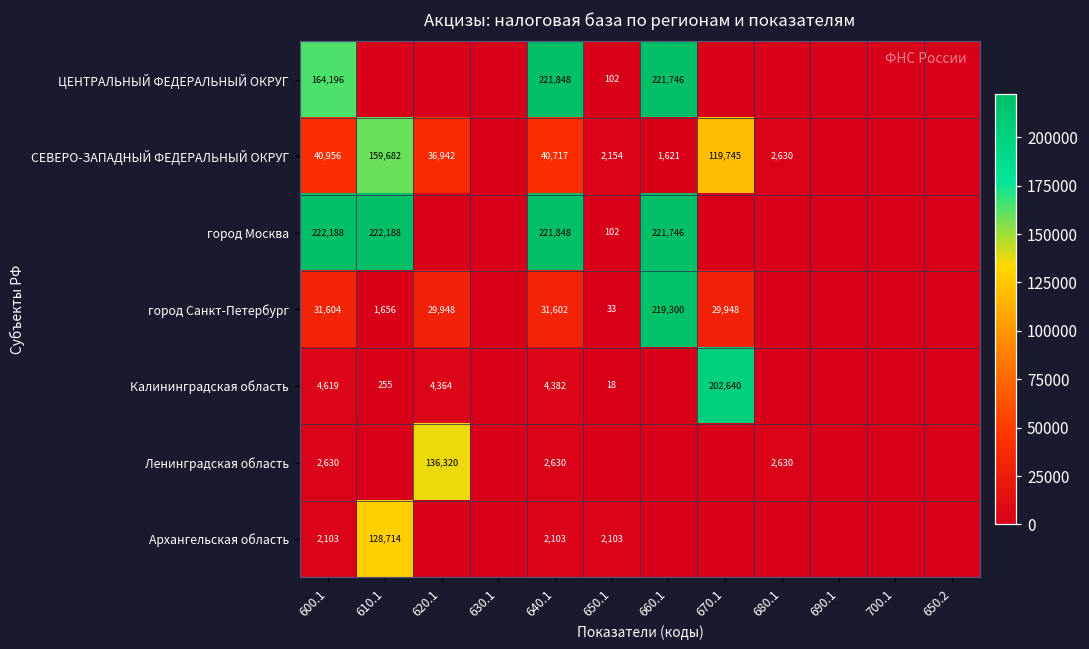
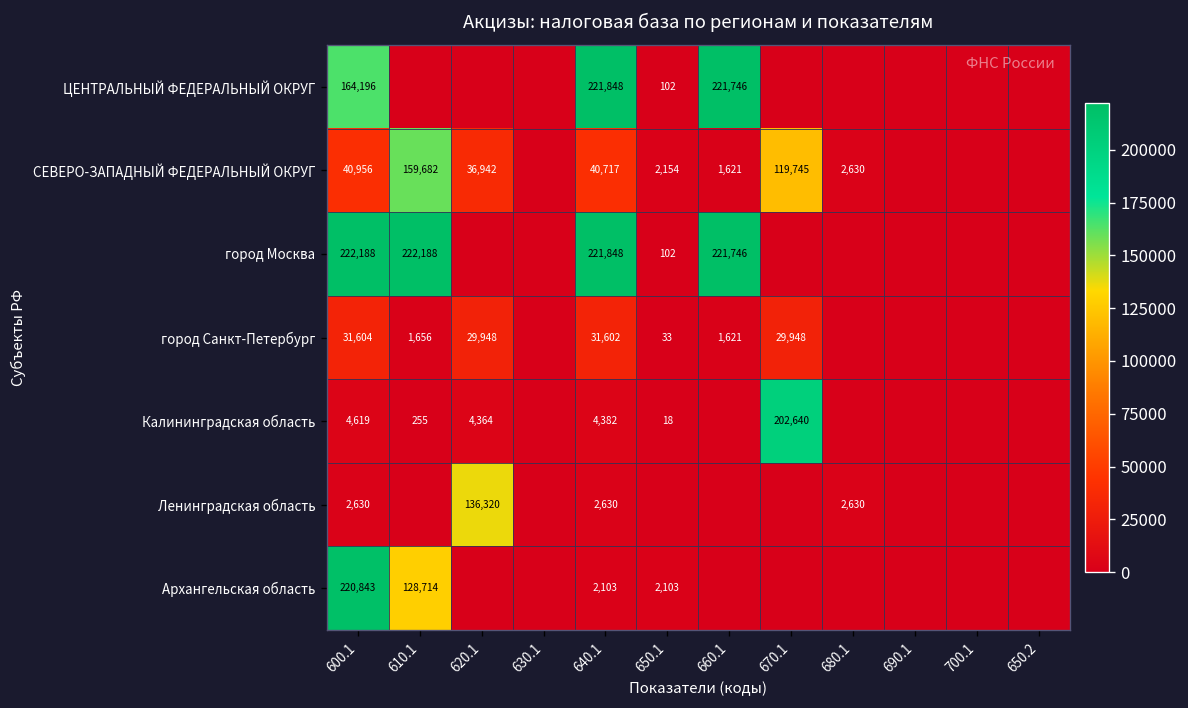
  {
    "ЦЕНТРАЛЬНЫЙ ФЕДЕРАЛЬНЫЙ ОКРУГ": {
      "600.1": "164,196",
      "640.1": "221,848",
      "650.1": "102",
      "660.1": "221,746"
    },
    "СЕВЕРО-ЗАПАДНЫЙ ФЕДЕРАЛЬНЫЙ ОКРУГ": {
      "600.1": "40,956",
      "610.1": "159,682",
      "620.1": "36,942",
      "640.1": "40,717",
      "650.1": "2,154",
      "660.1": "1,621",
      "670.1": "119,745",
      "680.1": "2,630"
    },
    "город Москва": {
      "600.1": "222,188",
      "610.1": "222,188",
      "640.1": "221,848",
      "650.1": "102",
      "660.1": "221,746"
    },
    "город Санкт-Петербург": {
      "600.1": "31,604",
      "610.1": "1,656",
      "620.1": "29,948",
      "640.1": "31,602",
      "650.1": "33",
-     "660.1": "219,300",
+     "660.1": "1,621",
      "670.1": "29,948"
    },
    "Калининградская область": {
      "600.1": "4,619",
      "610.1": "255",
      "620.1": "4,364",
      "640.1": "4,382",
      "650.1": "18",
      "670.1": "202,640"
    },
    "Ленинградская область": {
      "600.1": "2,630",
      "620.1": "136,320",
      "640.1": "2,630",
      "680.1": "2,630"
    },
    "Архангельская область": {
-     "600.1": "2,103",
+     "600.1": "220,843",
      "610.1": "128,714",
      "640.1": "2,103",
      "650.1": "2,103"
    }
  }
